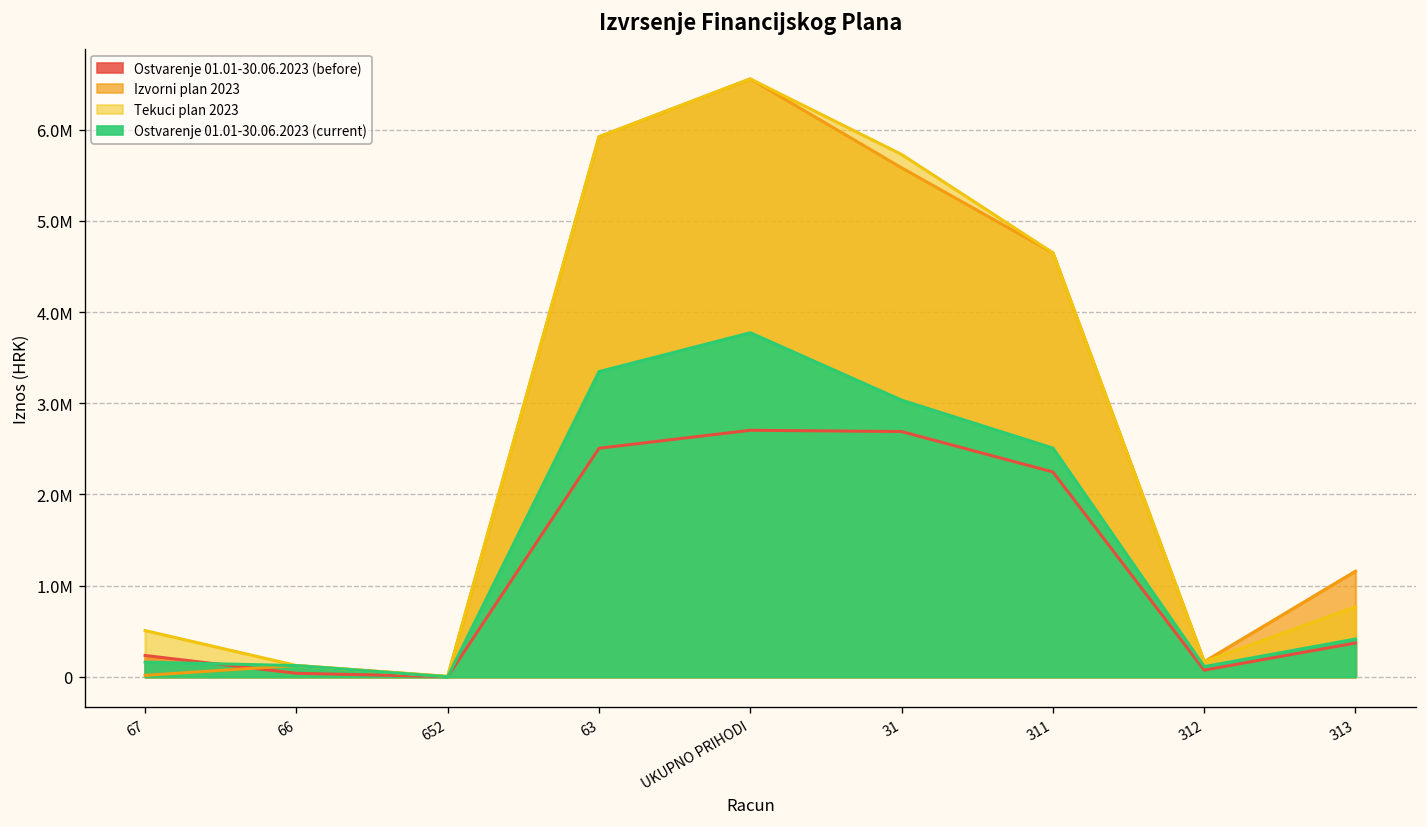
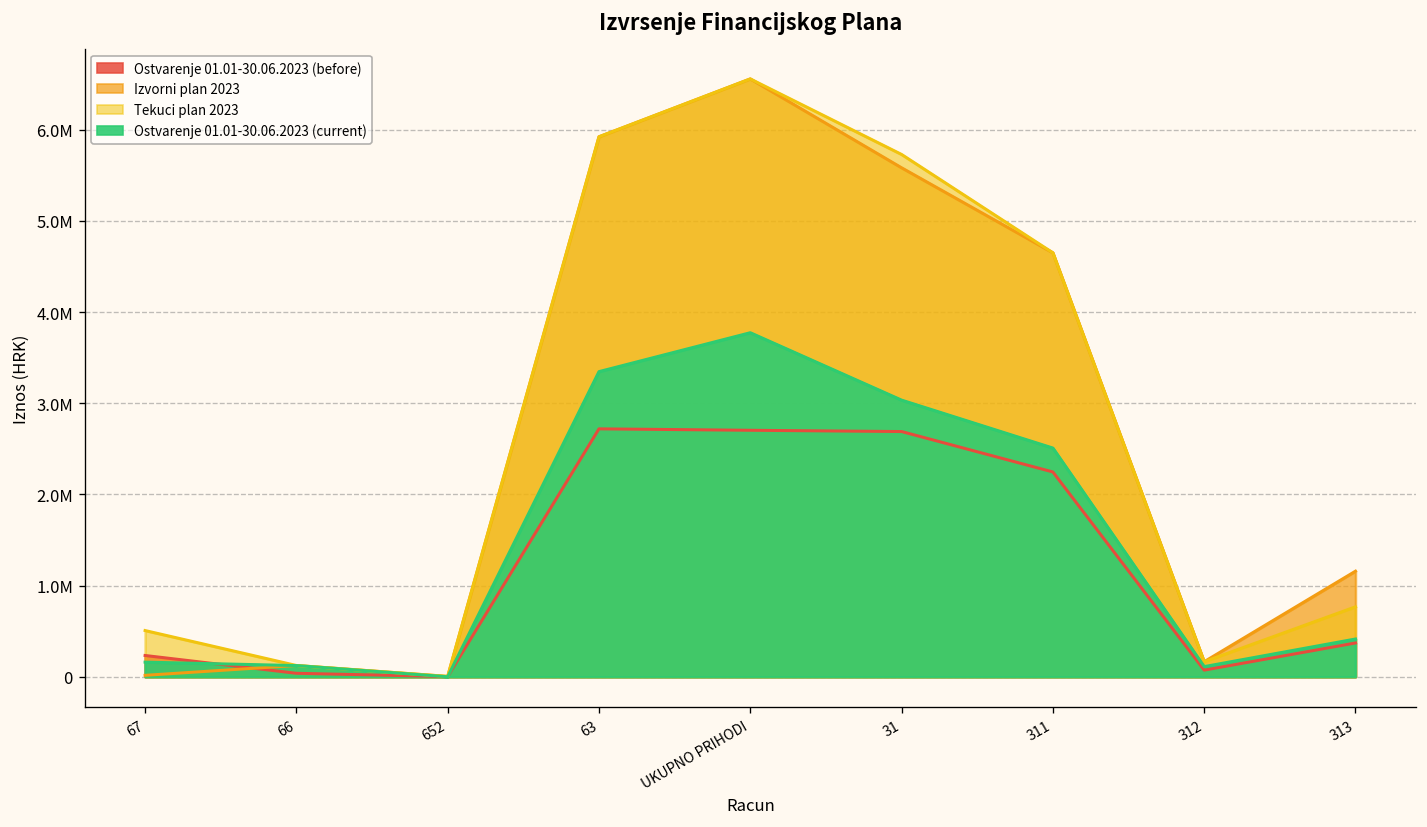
  {
    "Ostvarenje 01.01-30.06.2023 (before)": {
      "67": 200000,
      "66": 0,
-     "63": 2500000,
+     "63": 2700000,
      "UKUPNO PRIHODI": 2700000,
      "31": 2700000,
      "311": 2200000,
      "312": 100000,
      "313": 400000
    },
    "Ostvarenje 01.01-30.06.2023 (current)": {
      "67": 200000,
      "63": 3300000,
      "UKUPNO PRIHODI": 3800000,
      "31": 3000000,
      "311": 2500000,
      "312": 100000,
      "313": 400000
    }
  }
